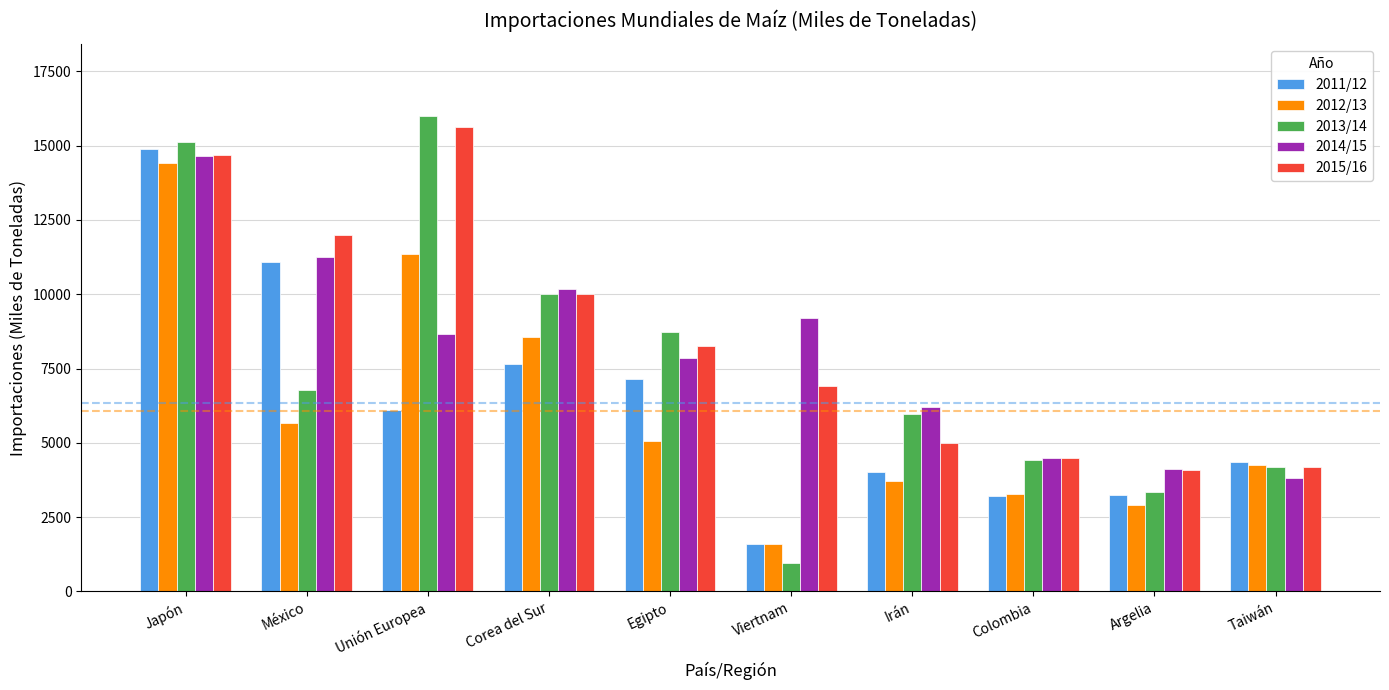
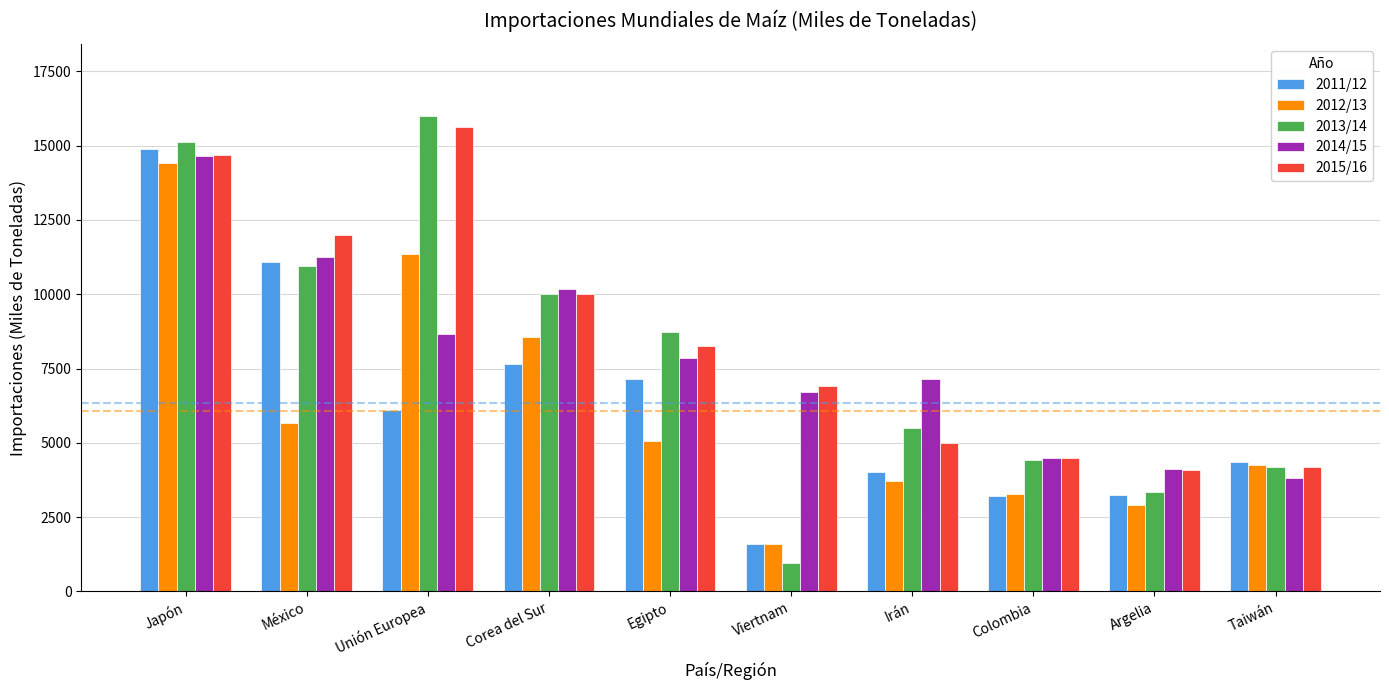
  {
    "2011/12": {
      "Japón": 14900,
      "México": 11100,
      "Unión Europea": 6100,
      "Corea del Sur": 7600,
      "Egipto": 7200,
      "Viertnam": 1600,
      "Irán": 4000,
      "Colombia": 3200,
      "Argelia": 3200,
      "Taiwán": 4400
    },
    "2012/13": {
      "Japón": 14400,
      "México": 5700,
      "Unión Europea": 11400,
      "Corea del Sur": 8600,
      "Egipto": 5100,
      "Viertnam": 1600,
      "Irán": 3700,
      "Colombia": 3300,
      "Argelia": 2900,
      "Taiwán": 4200
    },
    "2013/14": {
      "Japón": 15100,
-     "México": 6800,
+     "México": 10900,
      "Unión Europea": 16000,
      "Corea del Sur": 10000,
      "Egipto": 8700,
      "Viertnam": 900,
-     "Irán": 6000,
+     "Irán": 5500,
      "Colombia": 4400,
      "Argelia": 3300,
      "Taiwán": 4200
    },
    "2014/15": {
      "Japón": 14700,
      "México": 11300,
      "Unión Europea": 8600,
      "Corea del Sur": 10200,
      "Egipto": 7800,
-     "Viertnam": 9200,
-     "Irán": 6200,
+     "Viertnam": 6700,
+     "Irán": 7200,
      "Colombia": 4500,
      "Argelia": 4100,
      "Taiwán": 3800
    },
    "2015/16": {
      "Japón": 14700,
      "México": 12000,
      "Unión Europea": 15600,
      "Corea del Sur": 10000,
      "Egipto": 8300,
      "Viertnam": 6900,
      "Irán": 5000,
      "Colombia": 4500,
      "Argelia": 4100,
      "Taiwán": 4200
    }
  }
